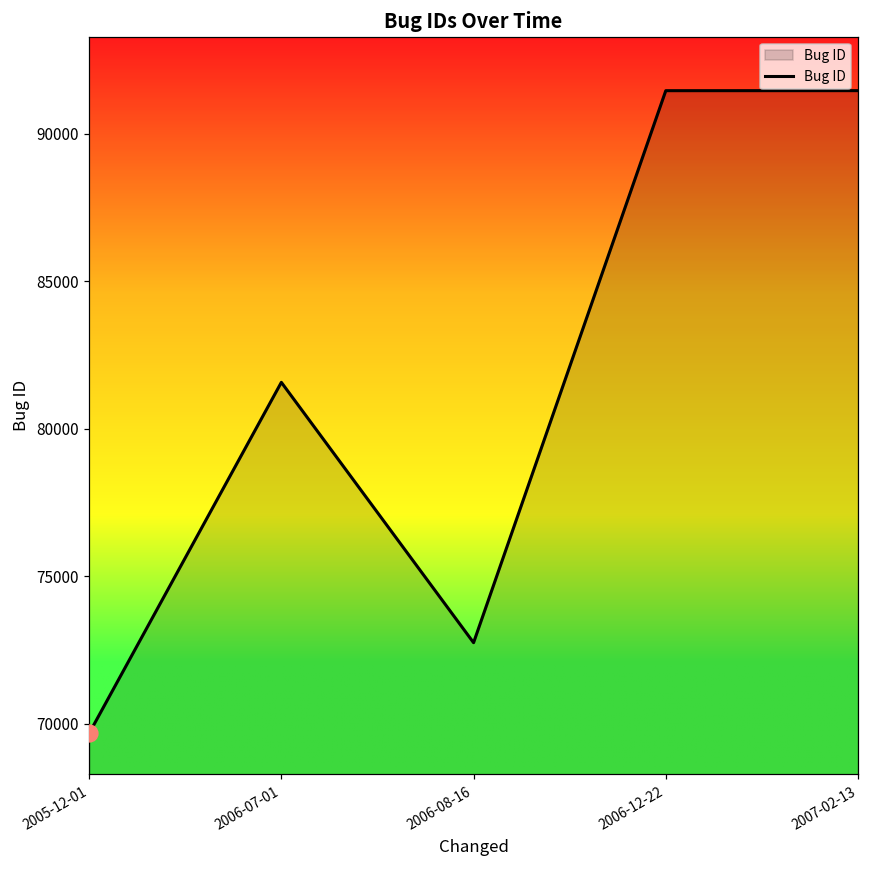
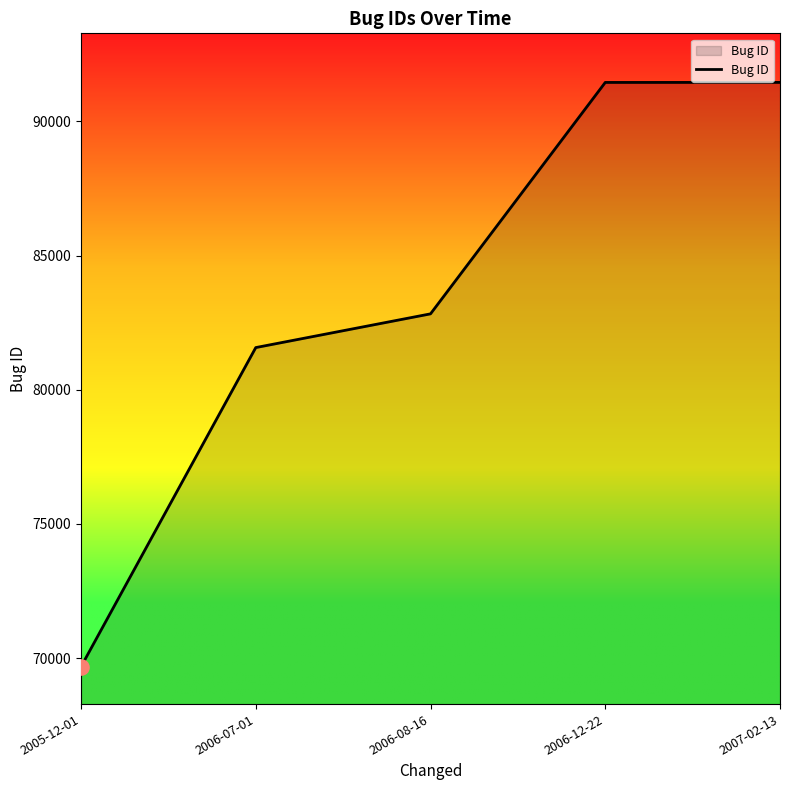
  {
    "Bug ID": {
      "2006-07-01": 81600,
-     "2006-08-16": 72700,
+     "2006-08-16": 82800,
      "2006-12-22": 91500,
      "2007-02-13": 91500
    }
  }
